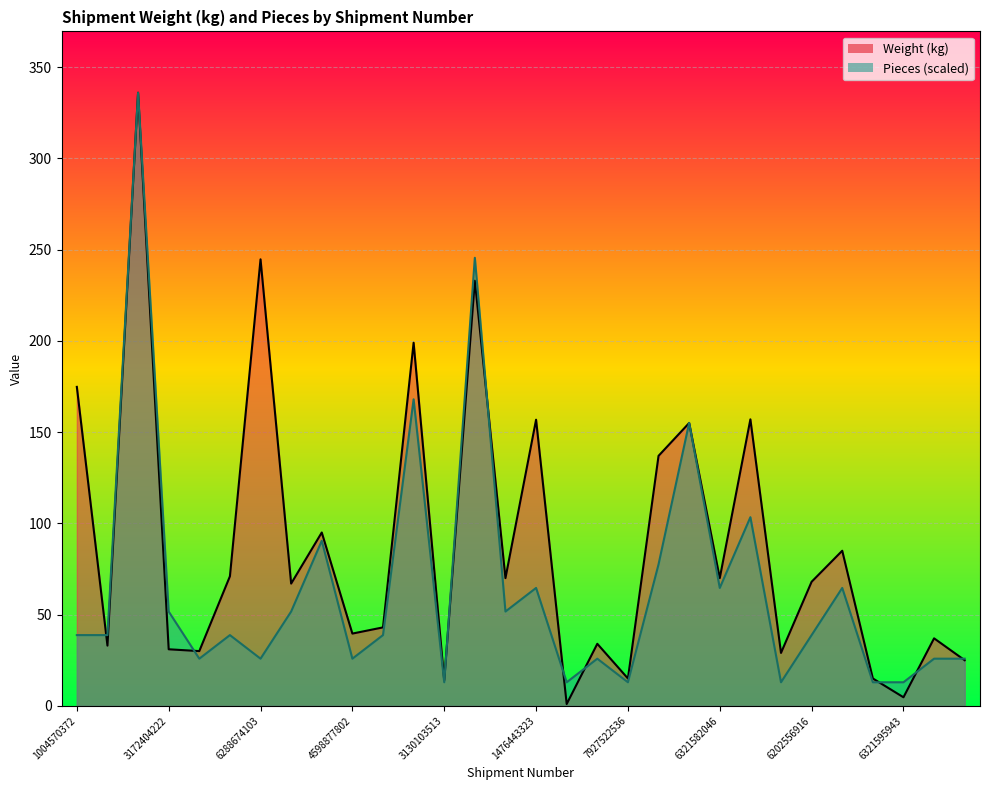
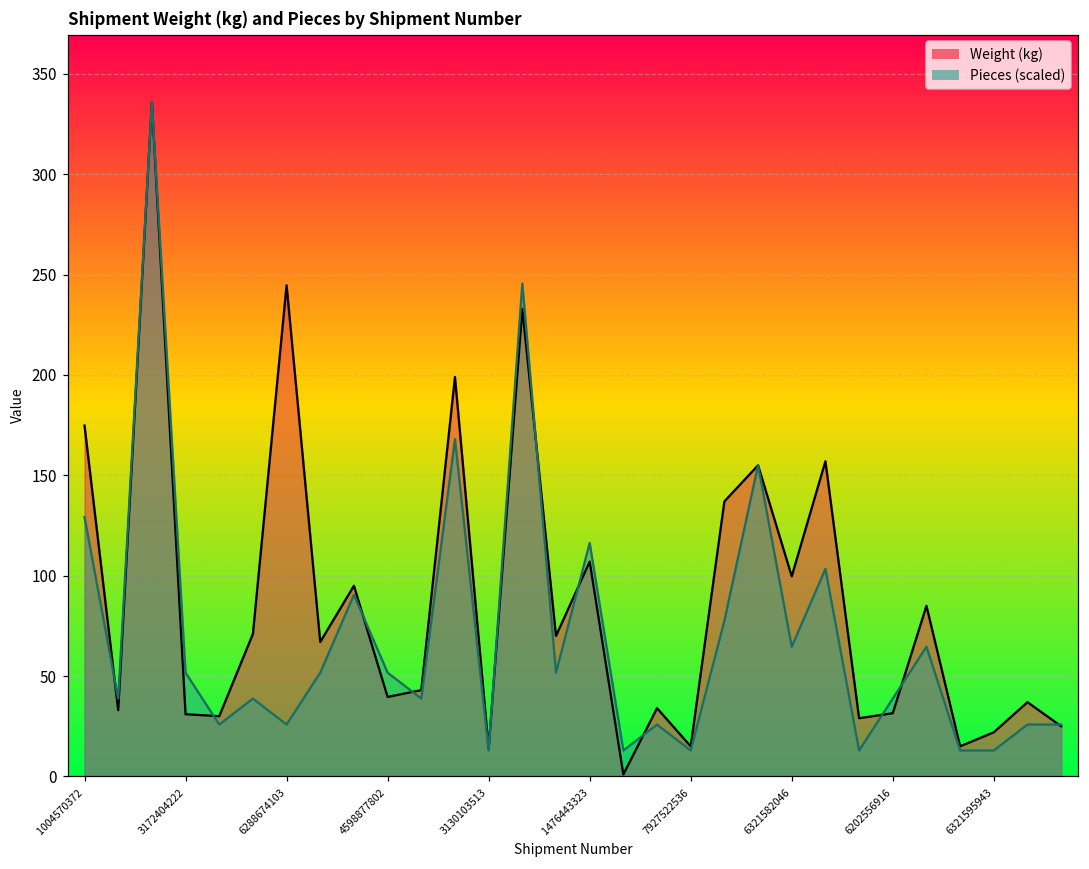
  {
    "Weight (kg)": {
      "1004570372": 175,
      "3172404222": 31,
      "6288674103": 245,
      "4598877802": 40,
-     "1476443323": 157,
+     "1476443323": 107,
      "7927522536": 15,
-     "6321582046": 70,
-     "6202556916": 68,
-     "6321595943": 5
+     "6321582046": 100,
+     "6202556916": 32,
+     "6321595943": 22
    },
    "Pieces (scaled)": {
-     "1004570372": 39,
+     "1004570372": 129,
      "3172404222": 52,
      "6288674103": 26,
-     "4598877802": 26,
-     "1476443323": 65,
+     "4598877802": 52,
+     "1476443323": 116,
      "7927522536": 13,
      "6321582046": 65,
      "6202556916": 39,
      "6321595943": 13
    }
  }
